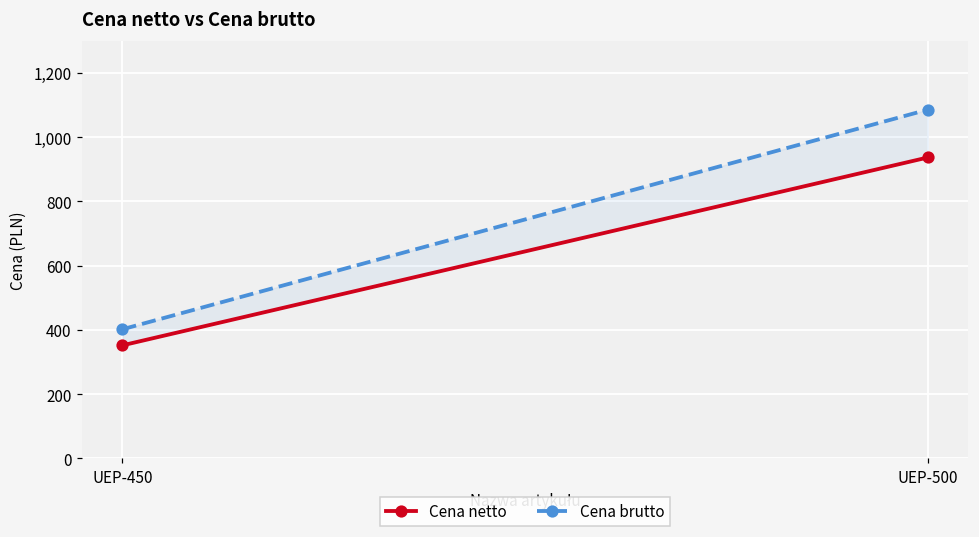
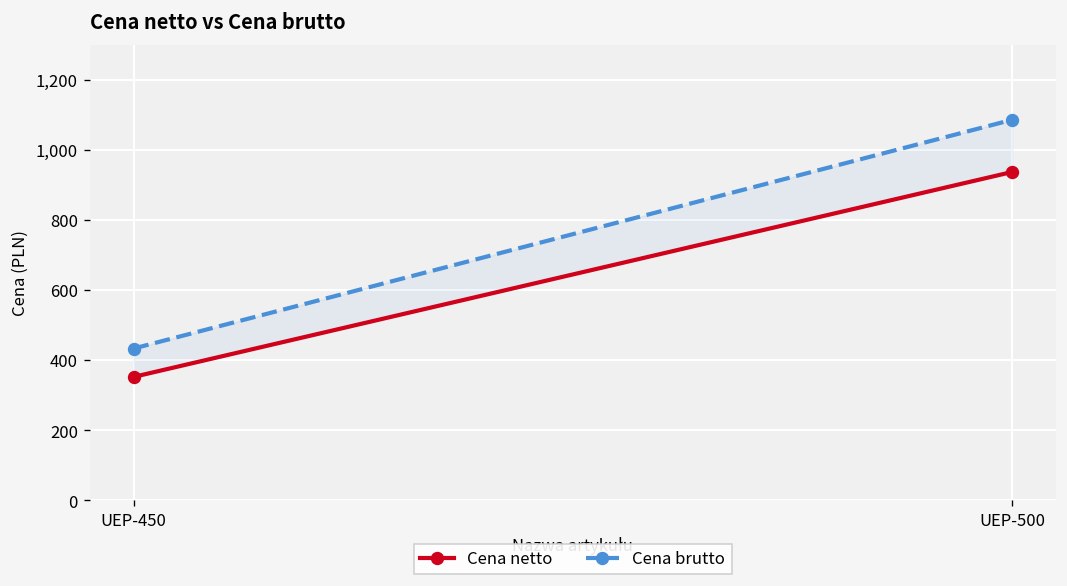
  {
    "Cena netto": {
      "UEP-450": "350",
      "UEP-500": "940"
    },
    "Cena brutto": {
-     "UEP-450": "400",
+     "UEP-450": "430",
      "UEP-500": "1,090"
    }
  }
